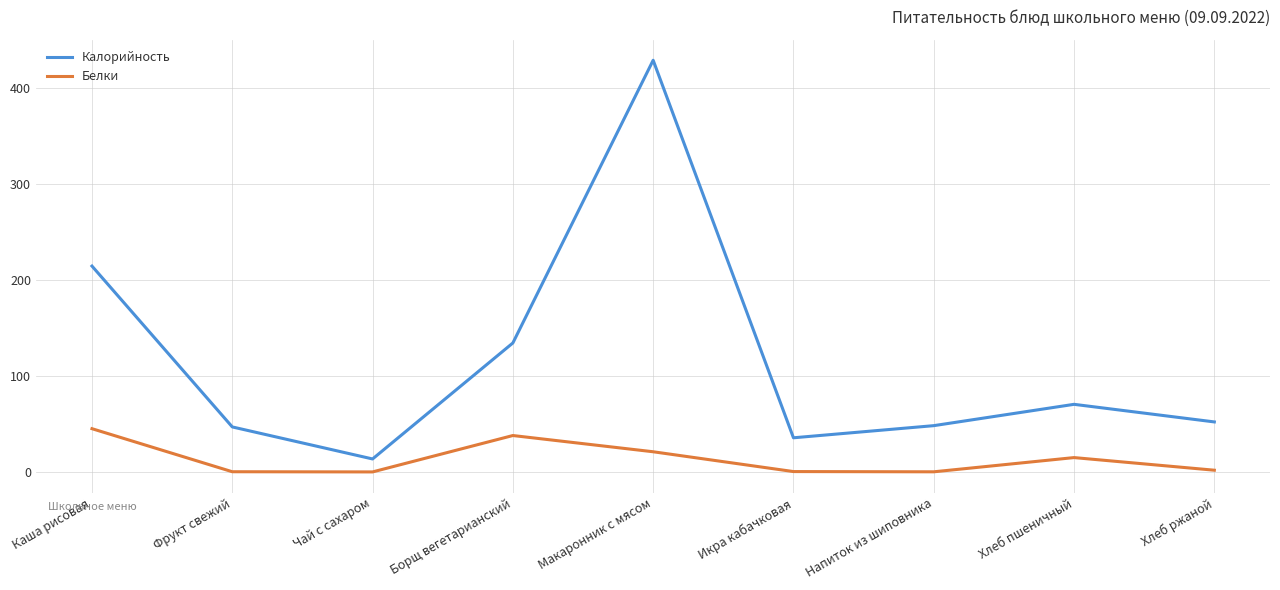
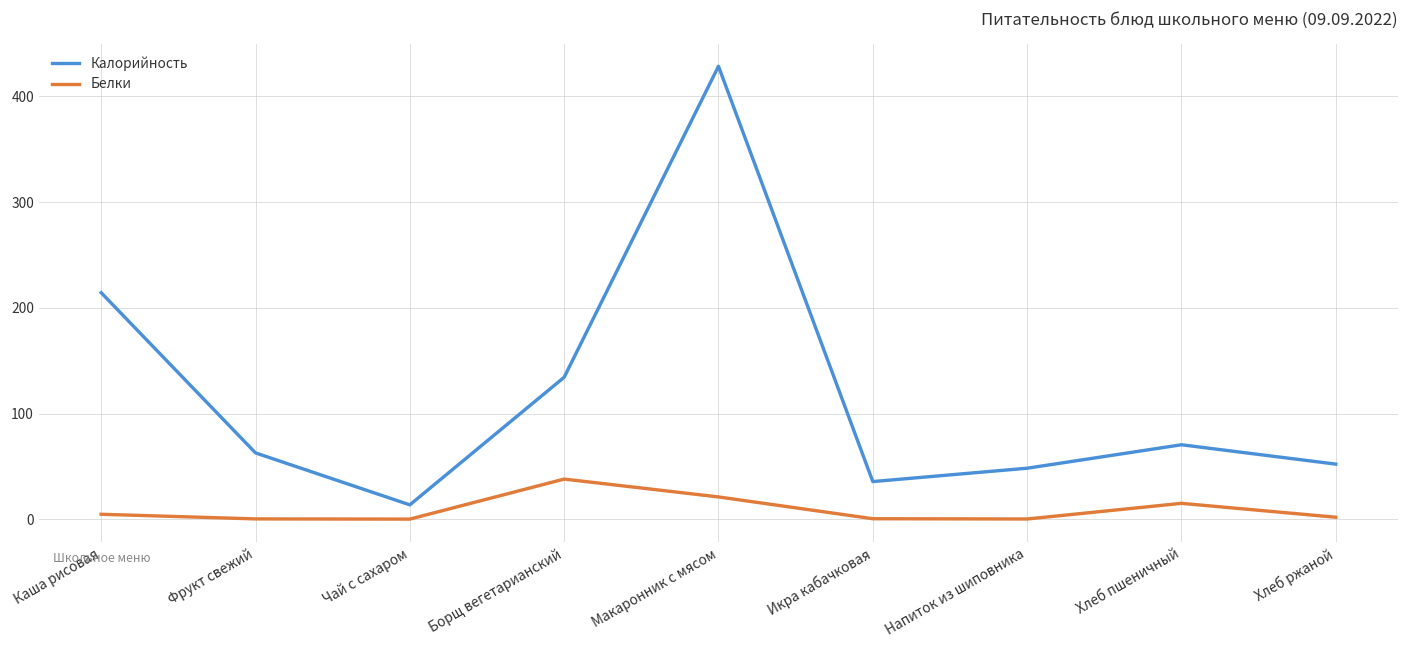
  {
    "Калорийность": {
      "Каша рисовая": 210,
-     "Фрукт свежий": 50,
+     "Фрукт свежий": 60,
      "Чай с сахаром": 10,
      "Борщ вегетарианский": 130,
      "Макаронник с мясом": 430,
      "Икра кабачковая": 40,
      "Напиток из шиповника": 50,
      "Хлеб пшеничный": 70,
      "Хлеб ржаной": 50
    },
    "Белки": {
-     "Каша рисовая": 50,
+     "Каша рисовая": 0,
      "Фрукт свежий": 0,
      "Чай с сахаром": 0,
      "Борщ вегетарианский": 40,
      "Макаронник с мясом": 20,
      "Икра кабачковая": 0,
      "Напиток из шиповника": 0,
      "Хлеб пшеничный": 20,
      "Хлеб ржаной": 0
    }
  }
